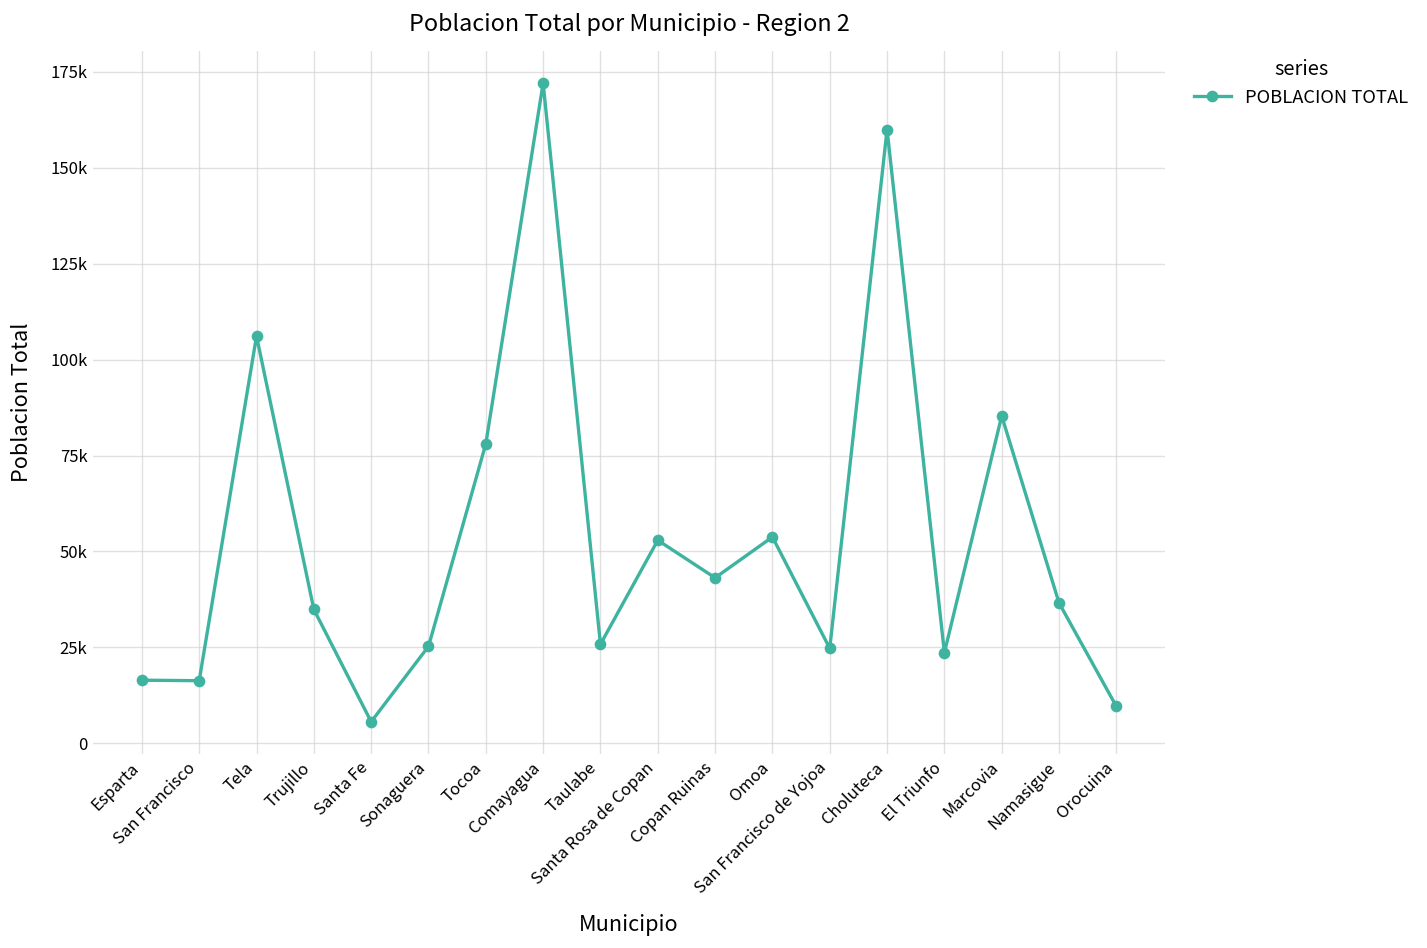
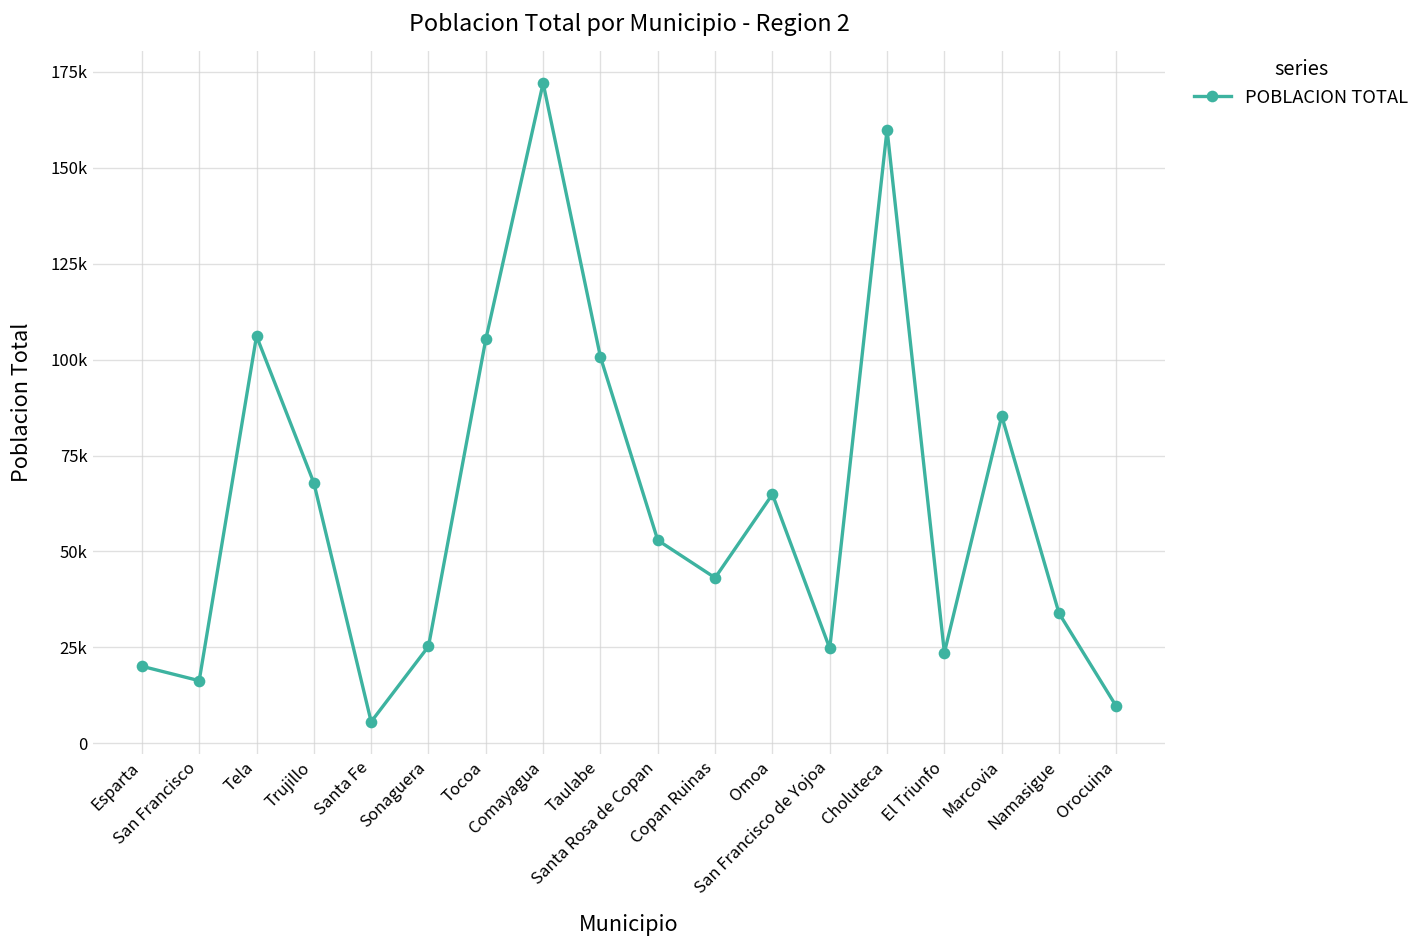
  {
-   "Esparta": 16000,
+   "Esparta": 20000,
    "San Francisco": 16000,
    "Tela": 106000,
-   "Trujillo": 35000,
+   "Trujillo": 68000,
    "Santa Fe": 6000,
    "Sonaguera": 25000,
-   "Tocoa": 78000,
+   "Tocoa": 105000,
    "Comayagua": 172000,
-   "Taulabe": 26000,
+   "Taulabe": 101000,
    "Santa Rosa de Copan": 53000,
    "Copan Ruinas": 43000,
-   "Omoa": 54000,
+   "Omoa": 65000,
    "San Francisco de Yojoa": 25000,
    "Choluteca": 160000,
    "El Triunfo": 24000,
    "Marcovia": 85000,
-   "Namasigue": 37000,
+   "Namasigue": 34000,
    "Orocuina": 10000
  }
